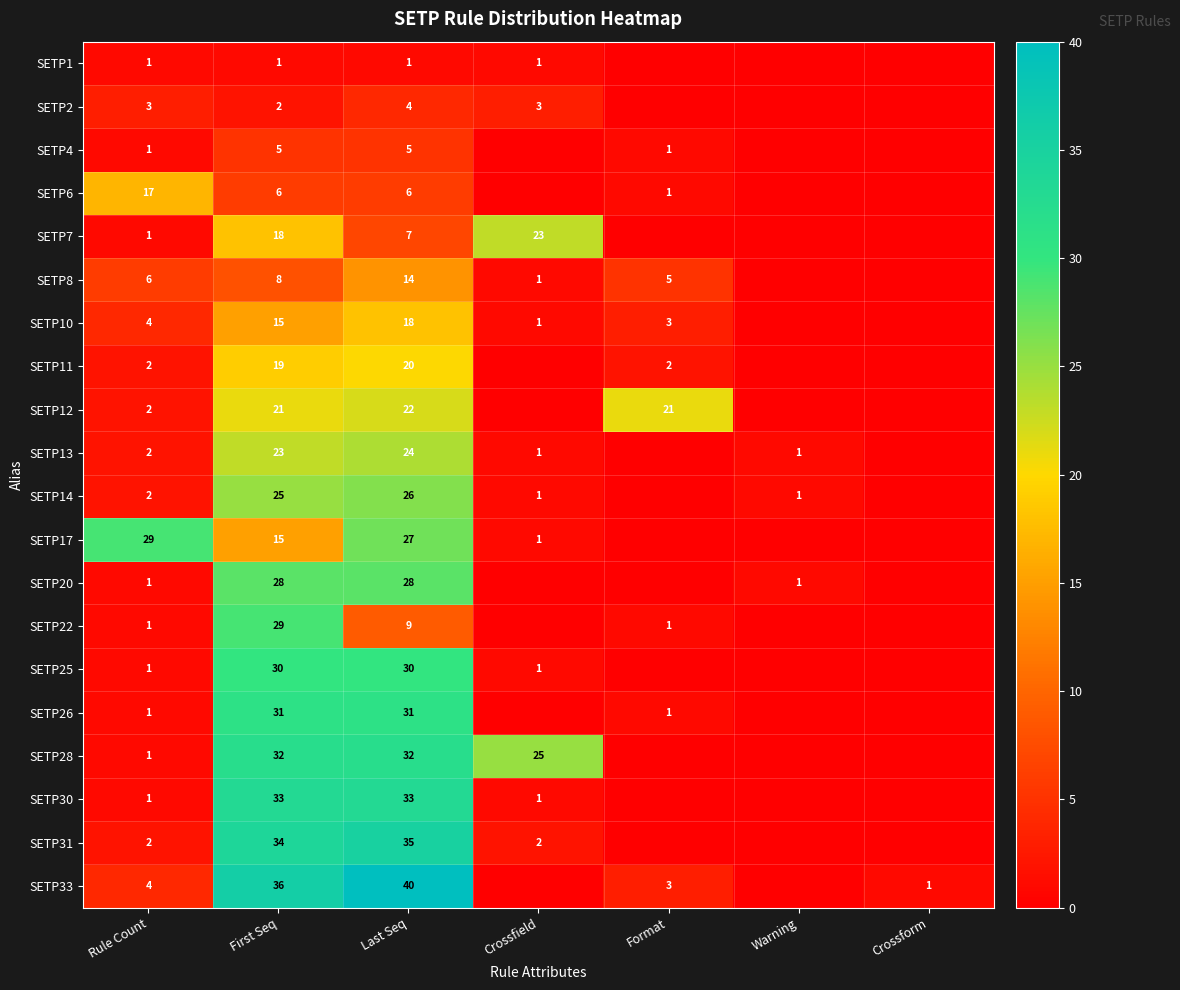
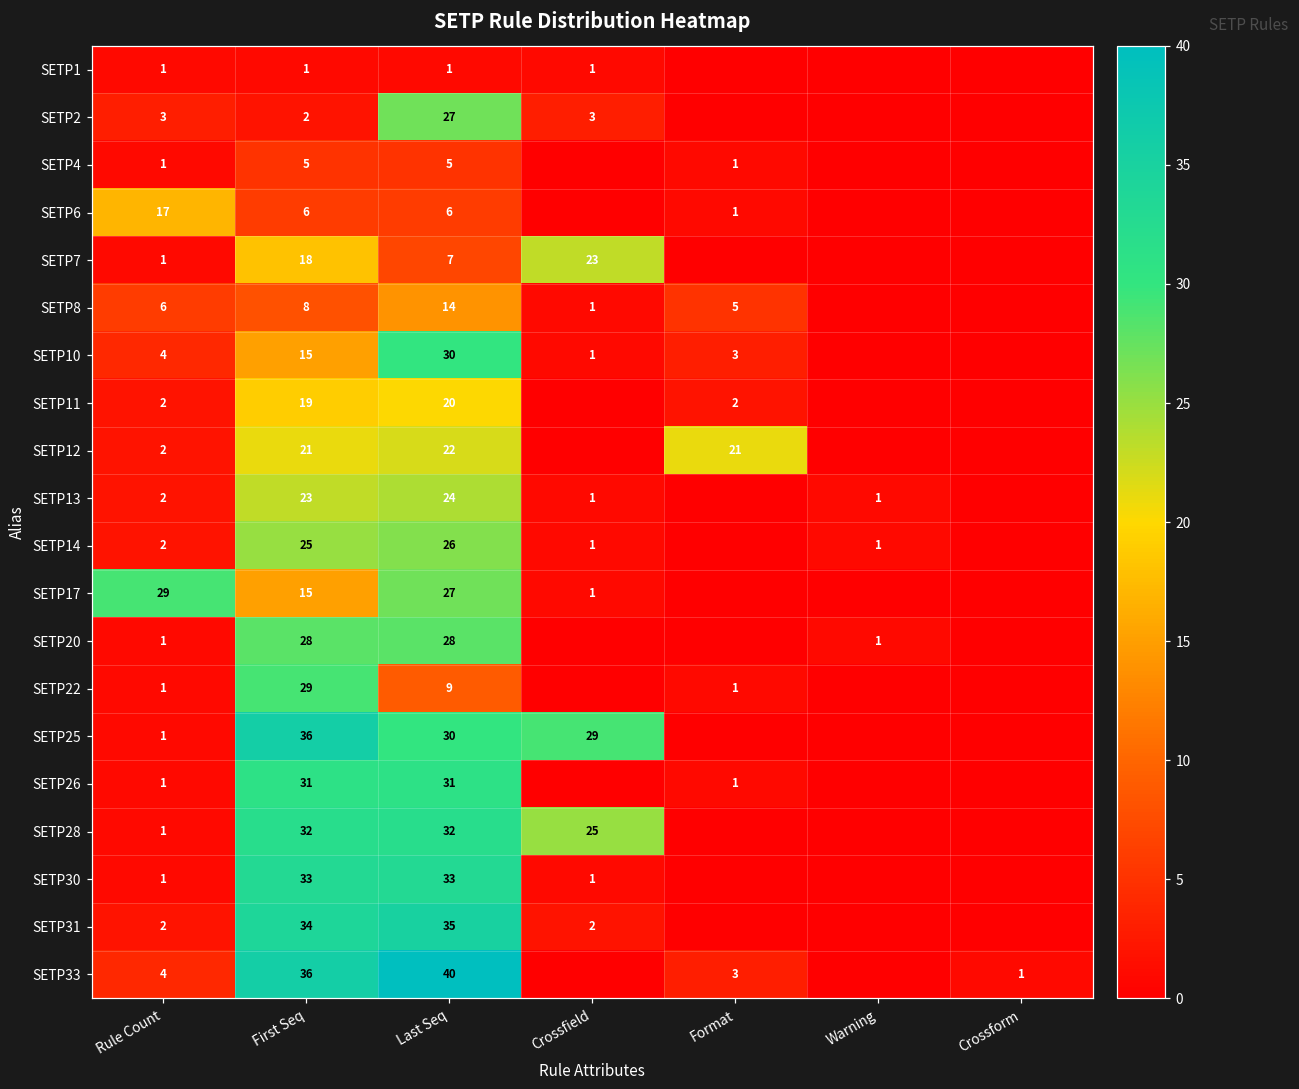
  {
    "SETP1": {
      "Rule Count": 1,
      "First Seq": 1,
      "Last Seq": 1,
      "Crossfield": 1
    },
    "SETP2": {
      "Rule Count": 3,
      "First Seq": 2,
-     "Last Seq": 4,
+     "Last Seq": 27,
      "Crossfield": 3
    },
    "SETP4": {
      "Rule Count": 1,
      "First Seq": 5,
      "Last Seq": 5,
      "Format": 1
    },
    "SETP6": {
      "Rule Count": 17,
      "First Seq": 6,
      "Last Seq": 6,
      "Format": 1
    },
    "SETP7": {
      "Rule Count": 1,
      "First Seq": 18,
      "Last Seq": 7,
      "Crossfield": 23
    },
    "SETP8": {
      "Rule Count": 6,
      "First Seq": 8,
      "Last Seq": 14,
      "Crossfield": 1,
      "Format": 5
    },
    "SETP10": {
      "Rule Count": 4,
      "First Seq": 15,
-     "Last Seq": 18,
+     "Last Seq": 30,
      "Crossfield": 1,
      "Format": 3
    },
    "SETP11": {
      "Rule Count": 2,
      "First Seq": 19,
      "Last Seq": 20,
      "Format": 2
    },
    "SETP12": {
      "Rule Count": 2,
      "First Seq": 21,
      "Last Seq": 22,
      "Format": 21
    },
    "SETP13": {
      "Rule Count": 2,
      "First Seq": 23,
      "Last Seq": 24,
      "Crossfield": 1,
      "Warning": 1
    },
    "SETP14": {
      "Rule Count": 2,
      "First Seq": 25,
      "Last Seq": 26,
      "Crossfield": 1,
      "Warning": 1
    },
    "SETP17": {
      "Rule Count": 29,
      "First Seq": 15,
      "Last Seq": 27,
      "Crossfield": 1
    },
    "SETP20": {
      "Rule Count": 1,
      "First Seq": 28,
      "Last Seq": 28,
      "Warning": 1
    },
    "SETP22": {
      "Rule Count": 1,
      "First Seq": 29,
      "Last Seq": 9,
      "Format": 1
    },
    "SETP25": {
      "Rule Count": 1,
-     "First Seq": 30,
+     "First Seq": 36,
      "Last Seq": 30,
-     "Crossfield": 1
+     "Crossfield": 29
    },
    "SETP26": {
      "Rule Count": 1,
      "First Seq": 31,
      "Last Seq": 31,
      "Format": 1
    },
    "SETP28": {
      "Rule Count": 1,
      "First Seq": 32,
      "Last Seq": 32,
      "Crossfield": 25
    },
    "SETP30": {
      "Rule Count": 1,
      "First Seq": 33,
      "Last Seq": 33,
      "Crossfield": 1
    },
    "SETP31": {
      "Rule Count": 2,
      "First Seq": 34,
      "Last Seq": 35,
      "Crossfield": 2
    },
    "SETP33": {
      "Rule Count": 4,
      "First Seq": 36,
      "Last Seq": 40,
      "Format": 3,
      "Crossform": 1
    }
  }
